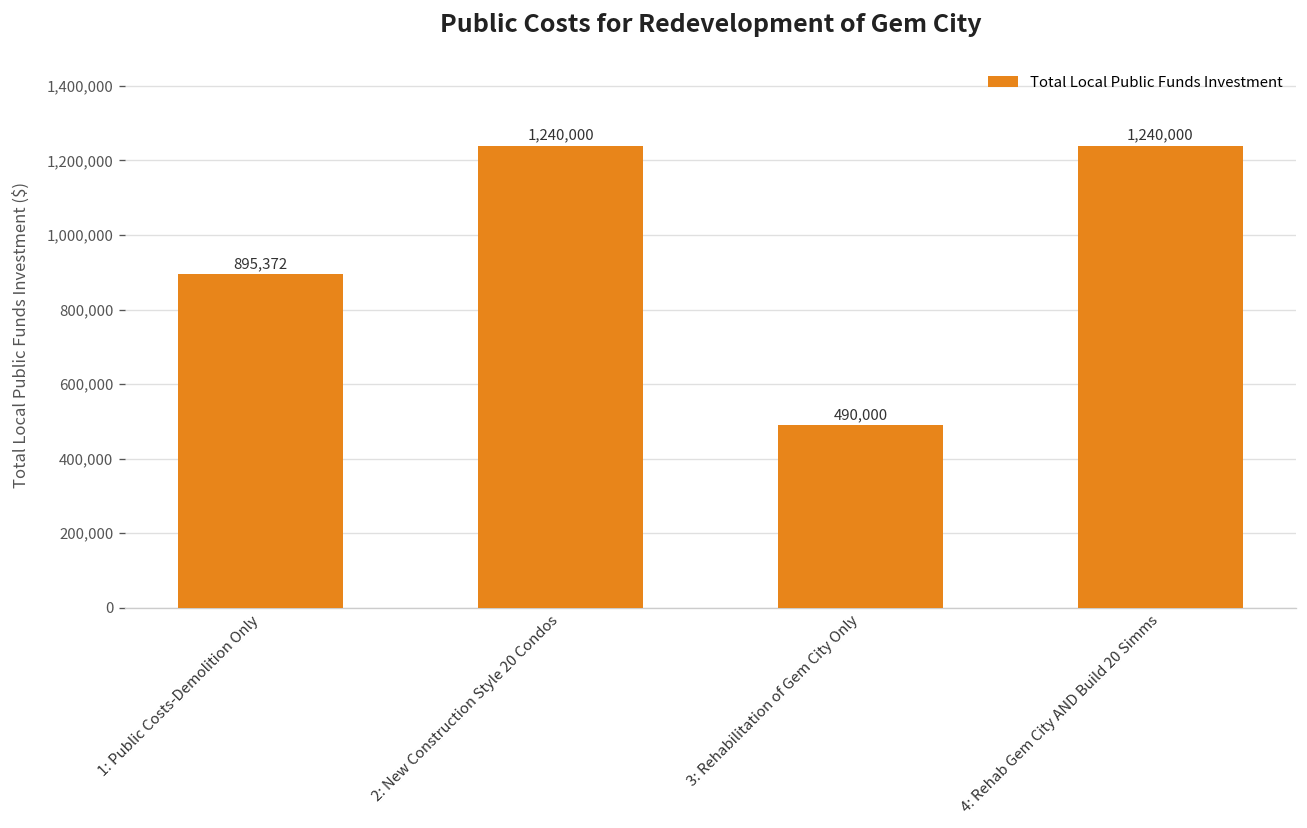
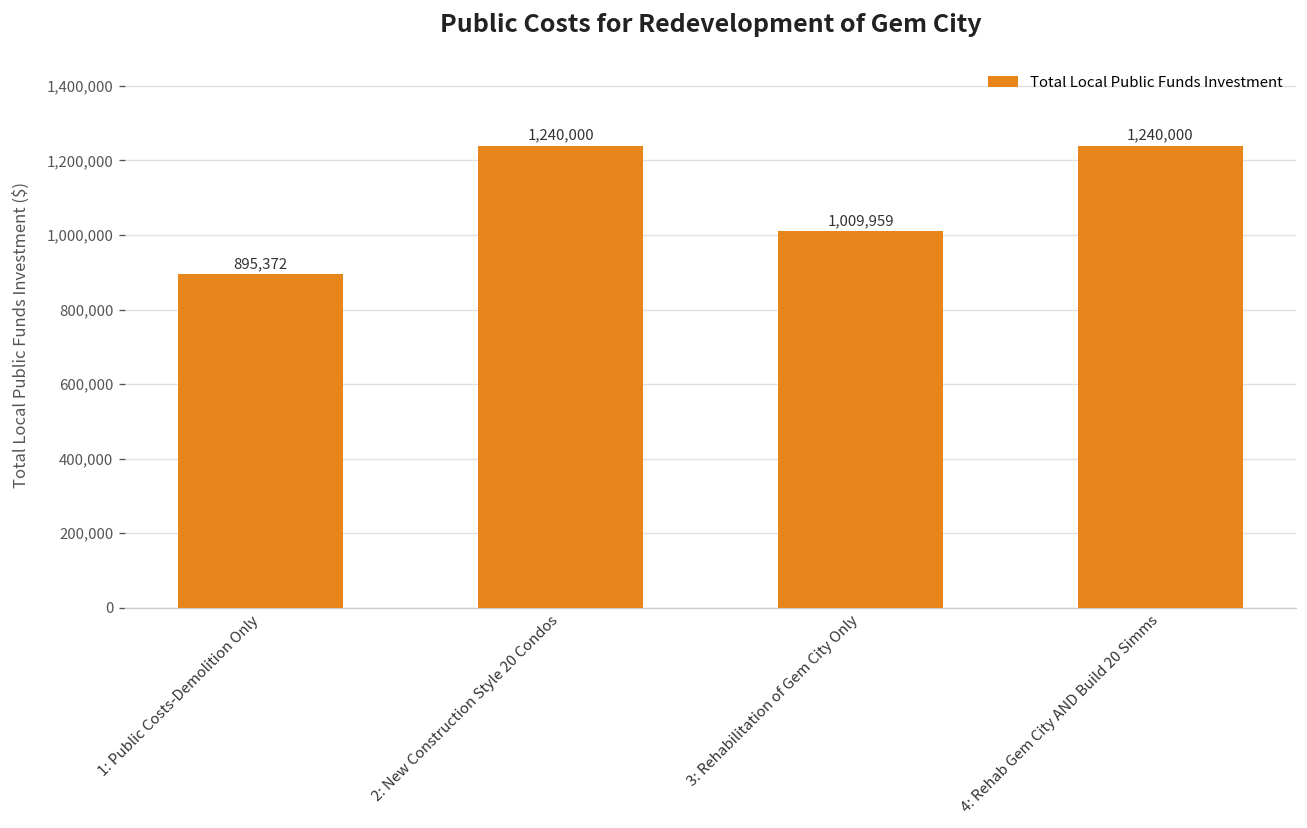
  {
    "1: Public Costs-Demolition Only": "895,372",
    "2: New Construction Style 20 Condos": "1,240,000",
-   "3: Rehabilitation of Gem City Only": "490,000",
+   "3: Rehabilitation of Gem City Only": "1,009,959",
    "4: Rehab Gem City AND Build 20 Simms": "1,240,000"
  }
